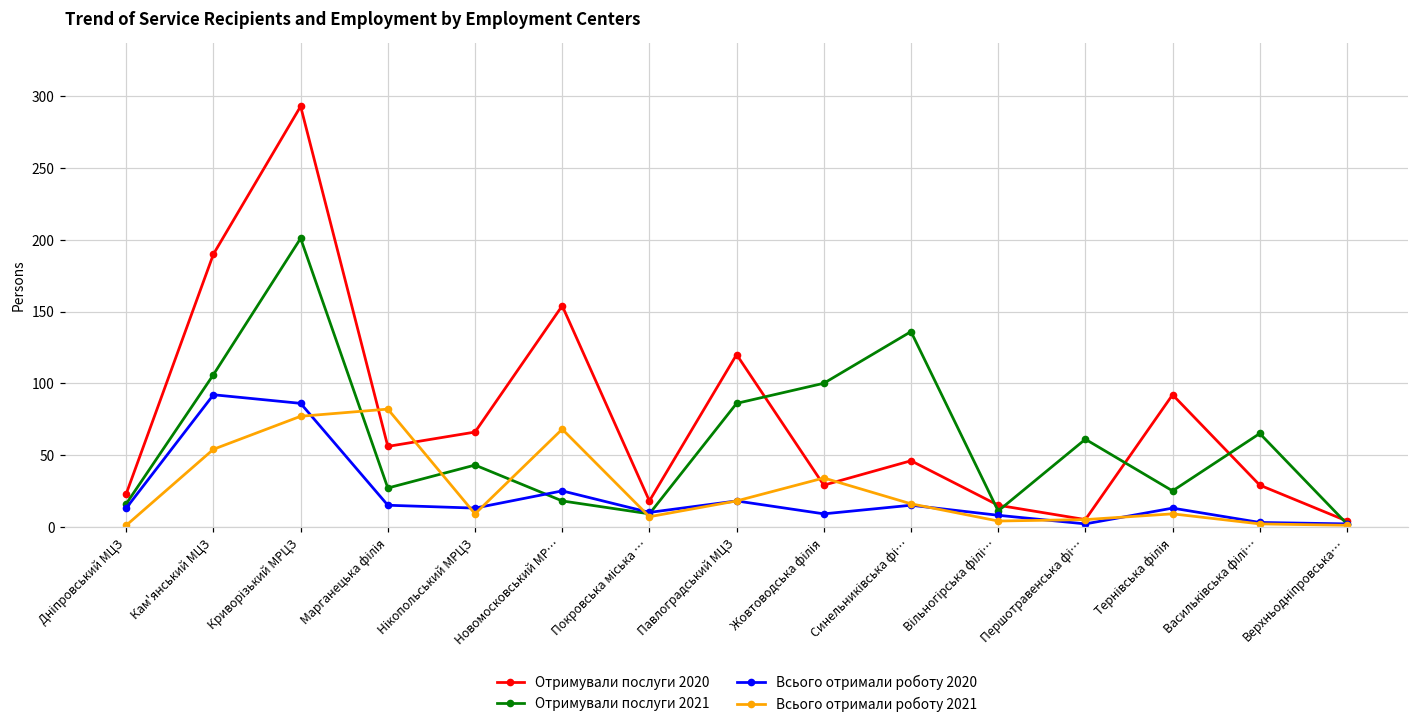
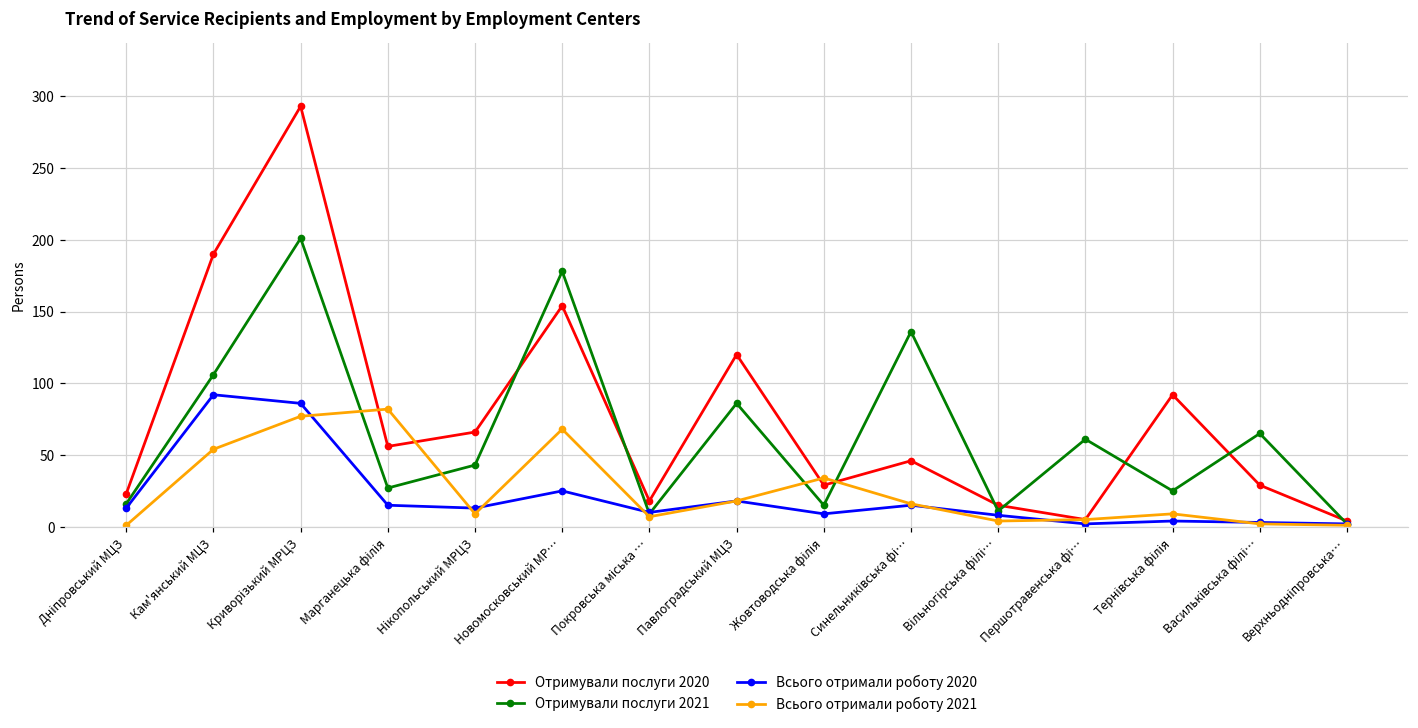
  {
    "Отримували послуги 2020": {
      "Дніпровський МЦЗ": 23,
      "Кам'янський МЦЗ": 190,
      "Криворізький МРЦЗ": 293,
      "Марганецька філія": 56,
      "Нікопольський МРЦЗ": 66,
      "Новомосковський МР…": 154,
      "Покровська міська …": 18,
      "Павлоградський МЦЗ": 120,
      "Жовтоводська філія": 29,
      "Синельниківська фі…": 46,
      "Вільногірська філі…": 15,
      "Тернівська філія": 92,
      "Васильківська філі…": 29,
      "Верхньодніпровська…": 4
    },
    "Отримували послуги 2021": {
      "Дніпровський МЦЗ": 16,
      "Кам'янський МЦЗ": 106,
      "Криворізький МРЦЗ": 201,
      "Марганецька філія": 27,
      "Нікопольський МРЦЗ": 43,
-     "Новомосковський МР…": 18,
+     "Новомосковський МР…": 178,
      "Павлоградський МЦЗ": 86,
-     "Жовтоводська філія": 100,
+     "Жовтоводська філія": 15,
      "Синельниківська фі…": 136,
      "Вільногірська філі…": 11,
      "Першотравенська фі…": 61,
      "Тернівська філія": 25,
      "Васильківська філі…": 65
    },
    "Всього отримали роботу 2020": {
      "Дніпровський МЦЗ": 13,
      "Кам'янський МЦЗ": 92,
      "Криворізький МРЦЗ": 86,
      "Марганецька філія": 15,
      "Нікопольський МРЦЗ": 13,
      "Новомосковський МР…": 25,
      "Жовтоводська філія": 9,
      "Вільногірська філі…": 8,
      "Першотравенська фі…": 2,
-     "Тернівська філія": 13
+     "Тернівська філія": 4
    },
    "Всього отримали роботу 2021": {
      "Дніпровський МЦЗ": 1,
      "Кам'янський МЦЗ": 54,
      "Криворізький МРЦЗ": 77,
      "Марганецька філія": 82,
      "Нікопольський МРЦЗ": 9,
      "Новомосковський МР…": 68,
      "Покровська міська …": 7,
      "Жовтоводська філія": 34,
      "Вільногірська філі…": 4,
      "Тернівська філія": 9
    }
  }
